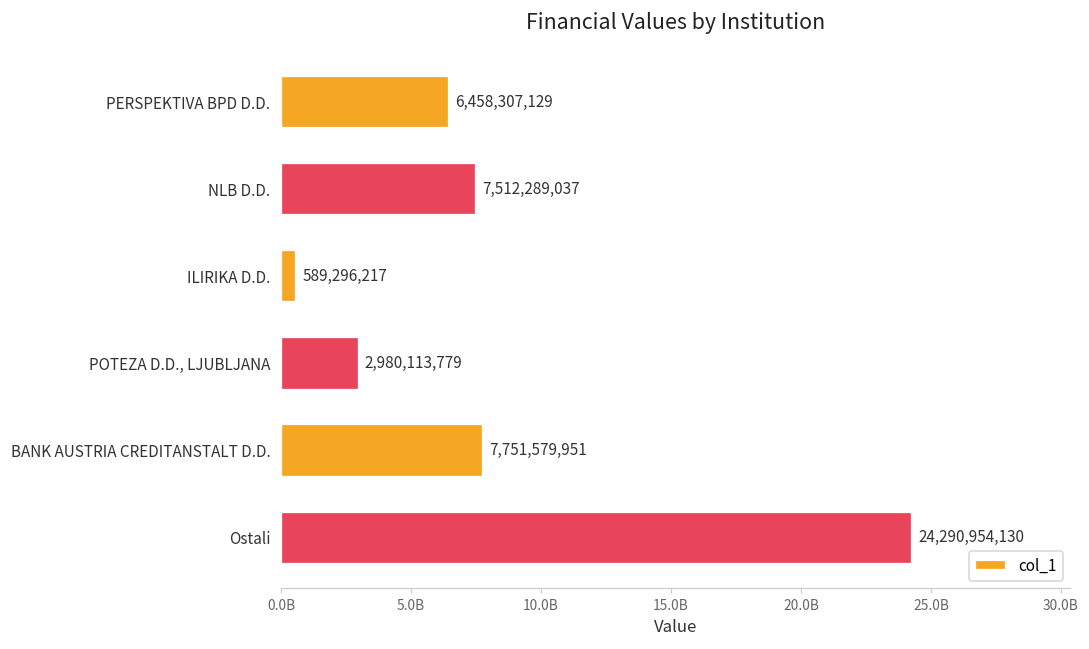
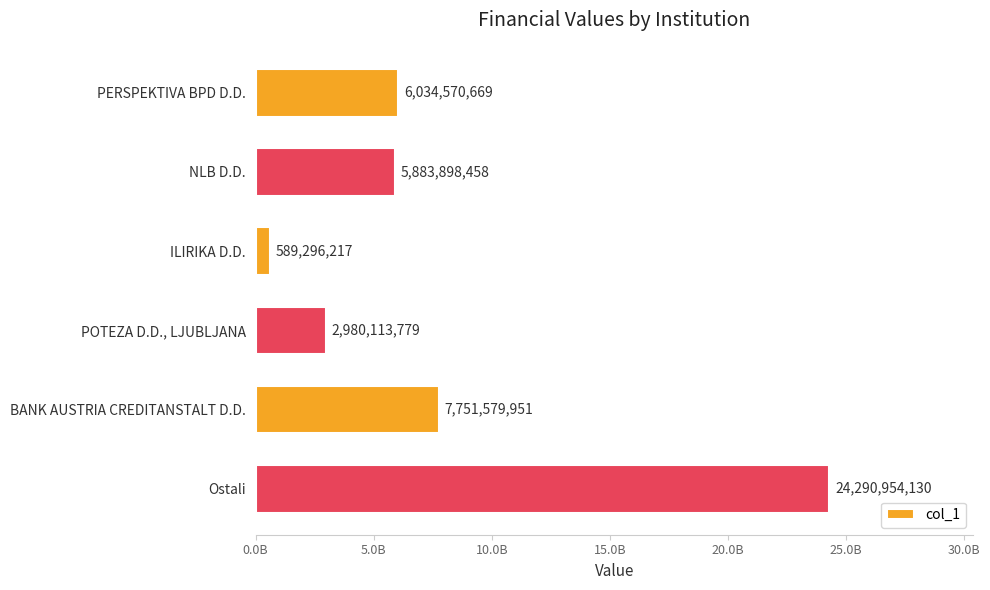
  {
-   "PERSPEKTIVA BPD D.D.": "6,458,307,129",
-   "NLB D.D.": "7,512,289,037",
+   "PERSPEKTIVA BPD D.D.": "6,034,570,669",
+   "NLB D.D.": "5,883,898,458",
    "ILIRIKA D.D.": "589,296,217",
    "POTEZA D.D., LJUBLJANA": "2,980,113,779",
    "BANK AUSTRIA CREDITANSTALT D.D.": "7,751,579,951",
    "Ostali": "24,290,954,130"
  }
